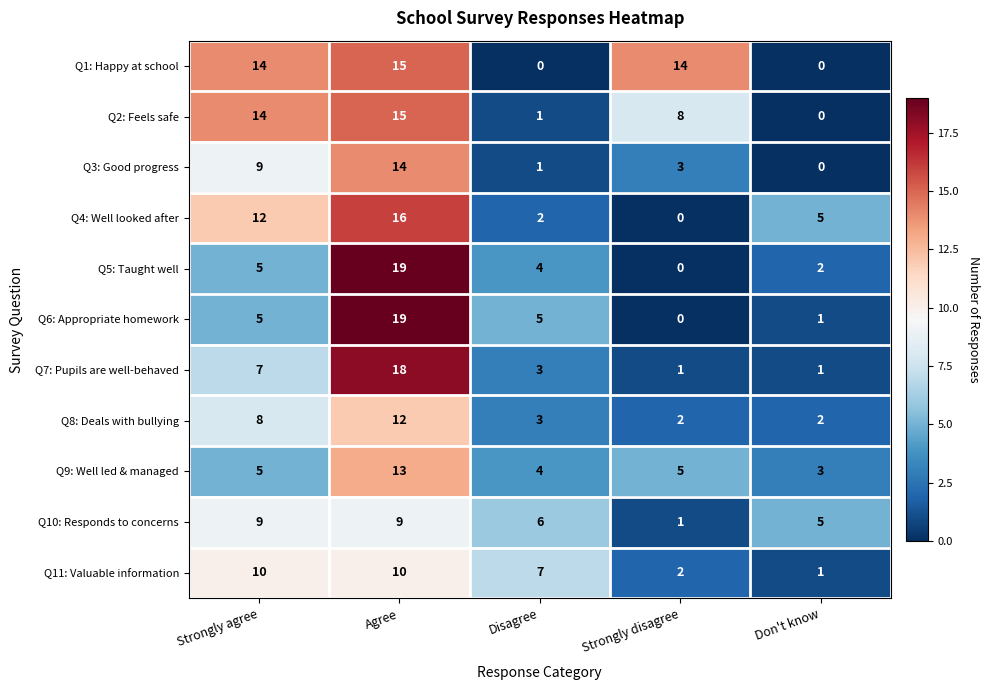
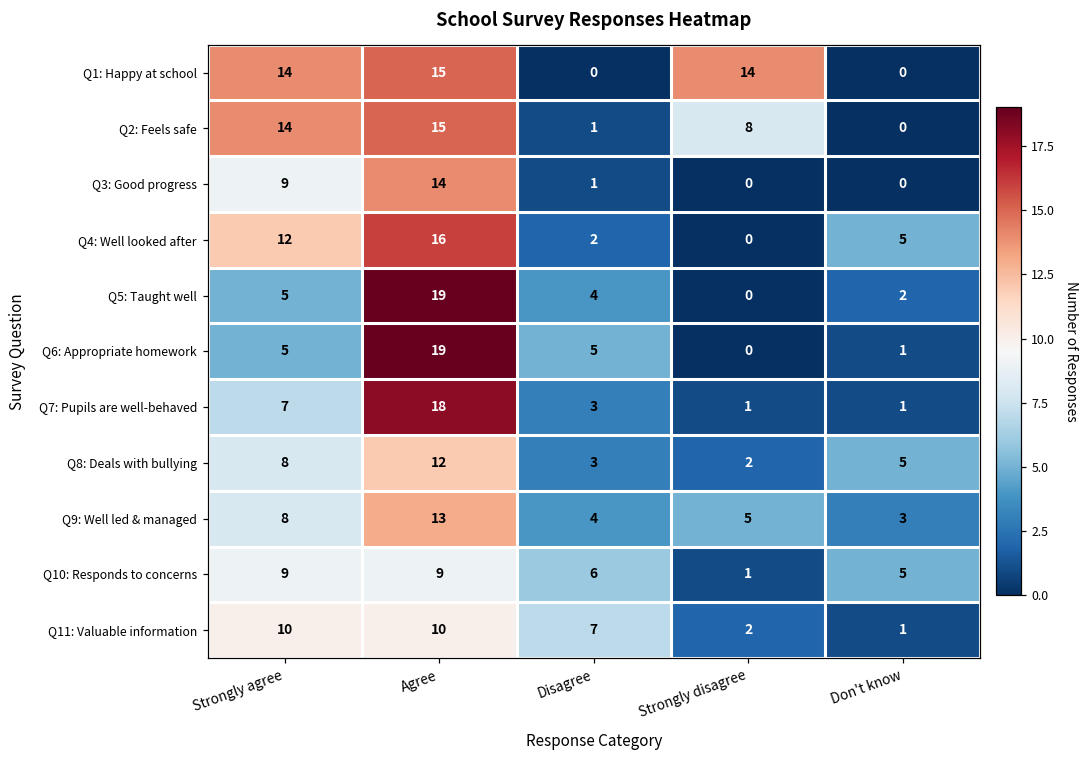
  {
    "Q1: Happy at school": {
      "Strongly agree": 14,
      "Agree": 15,
      "Disagree": 0,
      "Strongly disagree": 14,
      "Don't know": 0
    },
    "Q2: Feels safe": {
      "Strongly agree": 14,
      "Agree": 15,
      "Disagree": 1,
      "Strongly disagree": 8,
      "Don't know": 0
    },
    "Q3: Good progress": {
      "Strongly agree": 9,
      "Agree": 14,
      "Disagree": 1,
-     "Strongly disagree": 3,
+     "Strongly disagree": 0,
      "Don't know": 0
    },
    "Q4: Well looked after": {
      "Strongly agree": 12,
      "Agree": 16,
      "Disagree": 2,
      "Strongly disagree": 0,
      "Don't know": 5
    },
    "Q5: Taught well": {
      "Strongly agree": 5,
      "Agree": 19,
      "Disagree": 4,
      "Strongly disagree": 0,
      "Don't know": 2
    },
    "Q6: Appropriate homework": {
      "Strongly agree": 5,
      "Agree": 19,
      "Disagree": 5,
      "Strongly disagree": 0,
      "Don't know": 1
    },
    "Q7: Pupils are well-behaved": {
      "Strongly agree": 7,
      "Agree": 18,
      "Disagree": 3,
      "Strongly disagree": 1,
      "Don't know": 1
    },
    "Q8: Deals with bullying": {
      "Strongly agree": 8,
      "Agree": 12,
      "Disagree": 3,
      "Strongly disagree": 2,
-     "Don't know": 2
+     "Don't know": 5
    },
    "Q9: Well led & managed": {
-     "Strongly agree": 5,
+     "Strongly agree": 8,
      "Agree": 13,
      "Disagree": 4,
      "Strongly disagree": 5,
      "Don't know": 3
    },
    "Q10: Responds to concerns": {
      "Strongly agree": 9,
      "Agree": 9,
      "Disagree": 6,
      "Strongly disagree": 1,
      "Don't know": 5
    },
    "Q11: Valuable information": {
      "Strongly agree": 10,
      "Agree": 10,
      "Disagree": 7,
      "Strongly disagree": 2,
      "Don't know": 1
    }
  }
